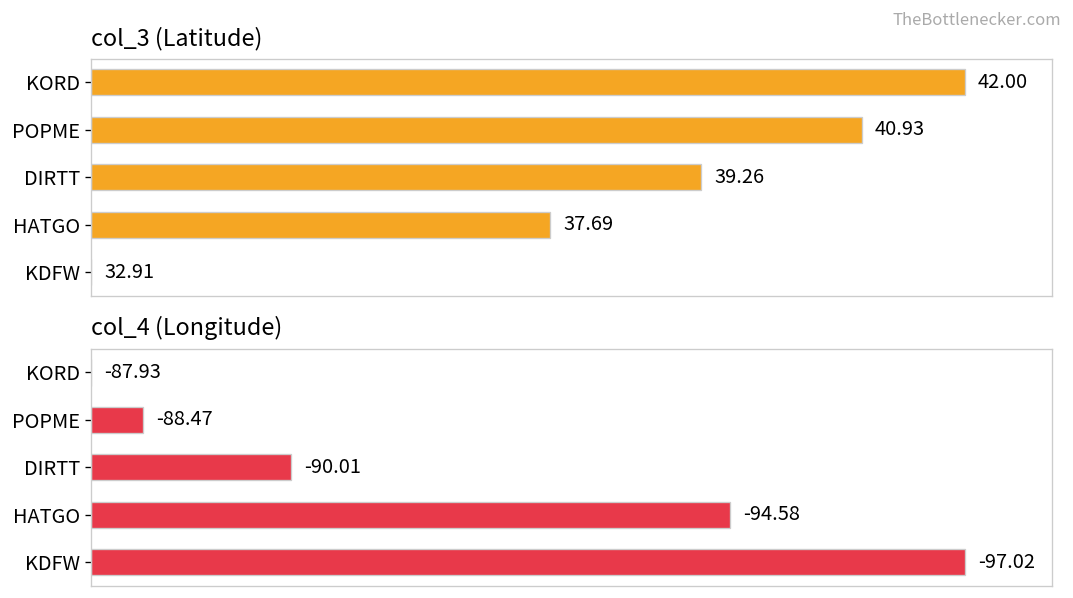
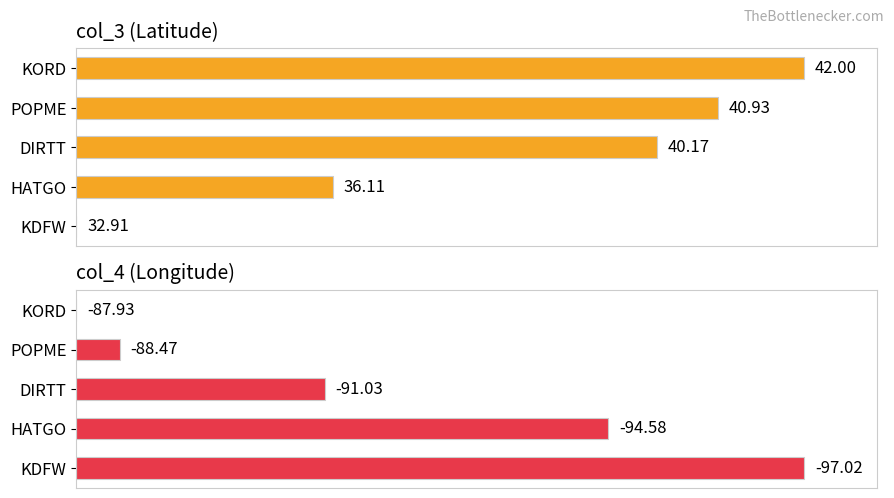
  {
    "col_3 (Latitude)": {
-     "DIRTT": 39.26,
-     "HATGO": 37.69
+     "DIRTT": 40.17,
+     "HATGO": 36.11
    },
    "col_4 (Longitude)": {
-     "DIRTT": -90.01
+     "DIRTT": -91.03
    }
  }
